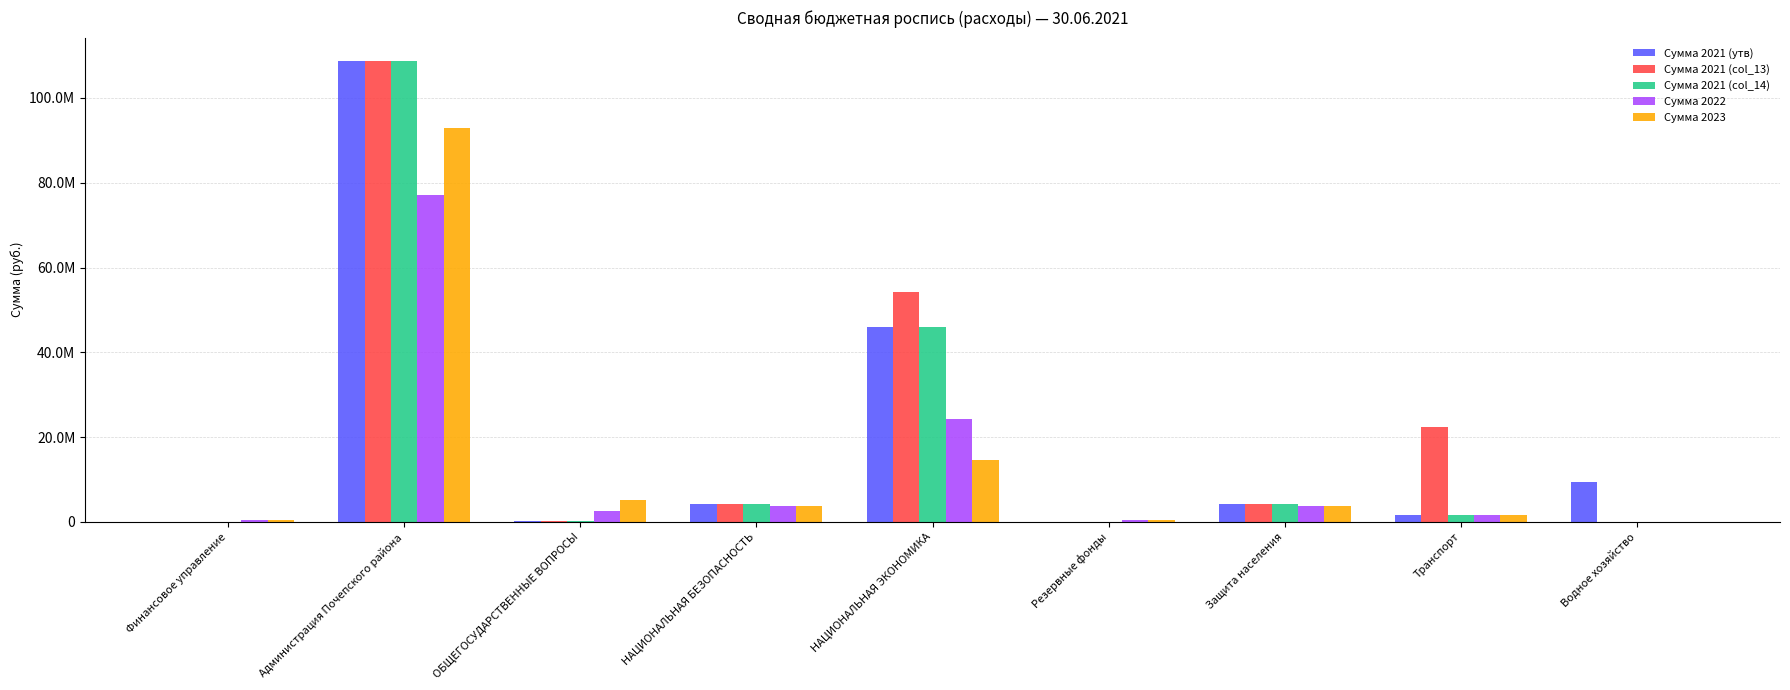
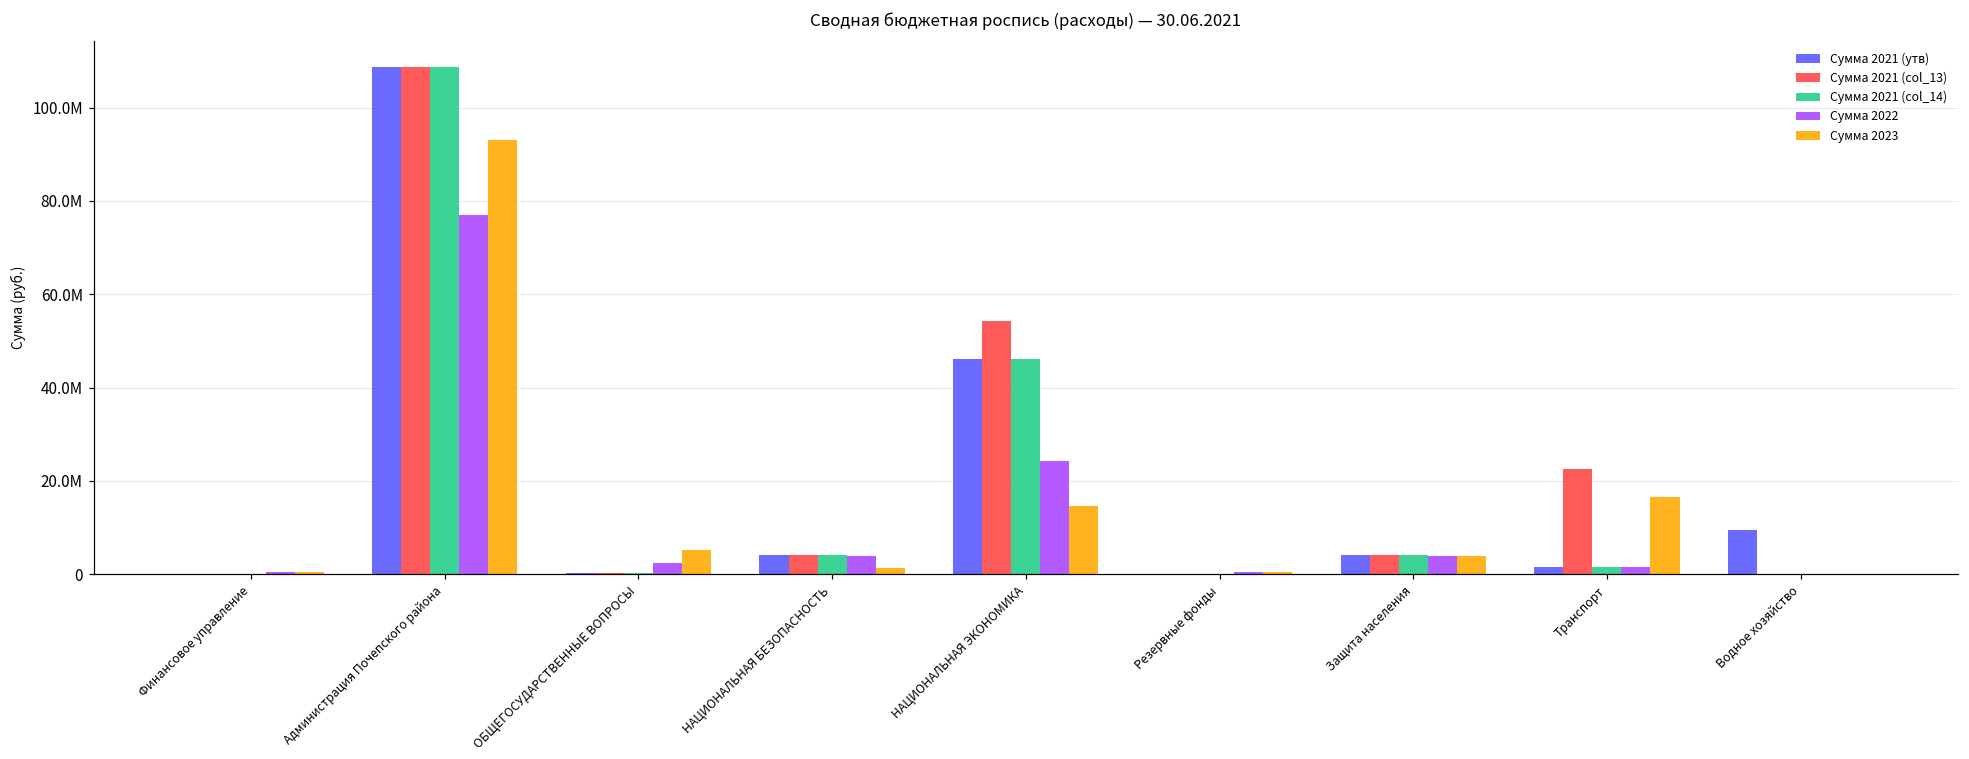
  {
    "Сумма 2021 (утв)": {
      "Администрация Почепского района": 109000000,
      "НАЦИОНАЛЬНАЯ БЕЗОПАСНОСТЬ": 4000000,
      "НАЦИОНАЛЬНАЯ ЭКОНОМИКА": 46000000,
      "Защита населения": 4000000,
      "Транспорт": 2000000,
      "Водное хозяйство": 9000000
    },
    "Сумма 2021 (col_13)": {
      "Администрация Почепского района": 109000000,
      "НАЦИОНАЛЬНАЯ БЕЗОПАСНОСТЬ": 4000000,
      "НАЦИОНАЛЬНАЯ ЭКОНОМИКА": 54000000,
      "Защита населения": 4000000,
      "Транспорт": 22000000
    },
    "Сумма 2021 (col_14)": {
      "Администрация Почепского района": 109000000,
      "НАЦИОНАЛЬНАЯ БЕЗОПАСНОСТЬ": 4000000,
      "НАЦИОНАЛЬНАЯ ЭКОНОМИКА": 46000000,
      "Защита населения": 4000000,
      "Транспорт": 2000000
    },
    "Сумма 2022": {
      "Администрация Почепского района": 77000000,
      "ОБЩЕГОСУДАРСТВЕННЫЕ ВОПРОСЫ": 2000000,
      "НАЦИОНАЛЬНАЯ БЕЗОПАСНОСТЬ": 4000000,
      "НАЦИОНАЛЬНАЯ ЭКОНОМИКА": 24000000,
      "Защита населения": 4000000,
      "Транспорт": 2000000
    },
    "Сумма 2023": {
      "Администрация Почепского района": 93000000,
      "ОБЩЕГОСУДАРСТВЕННЫЕ ВОПРОСЫ": 5000000,
-     "НАЦИОНАЛЬНАЯ БЕЗОПАСНОСТЬ": 4000000,
+     "НАЦИОНАЛЬНАЯ БЕЗОПАСНОСТЬ": 1000000,
      "НАЦИОНАЛЬНАЯ ЭКОНОМИКА": 15000000,
      "Защита населения": 4000000,
-     "Транспорт": 2000000
+     "Транспорт": 16000000
    }
  }
